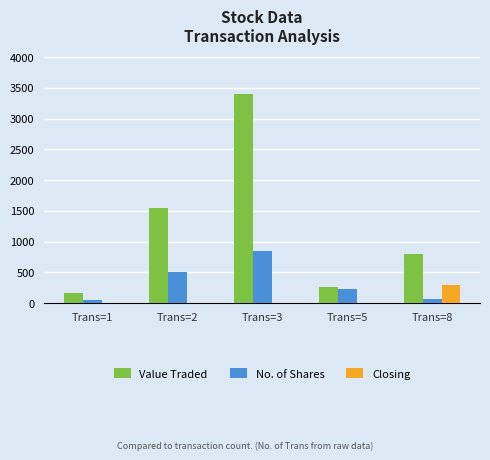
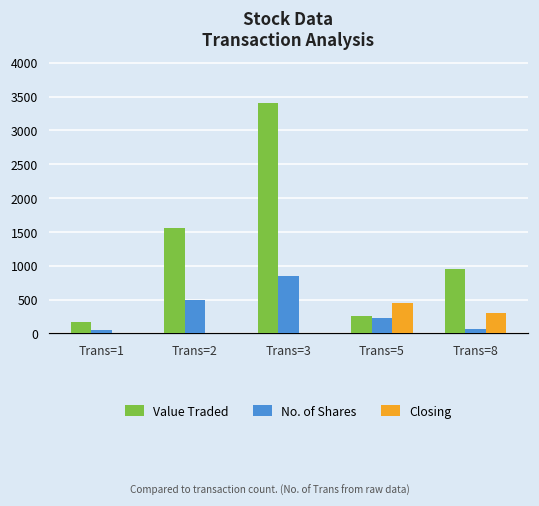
  {
    "Value Traded": {
      "Trans=1": 200,
      "Trans=2": 1600,
      "Trans=3": 3400,
      "Trans=5": 300,
-     "Trans=8": 800
+     "Trans=8": 1000
    },
    "No. of Shares": {
      "Trans=1": 100,
      "Trans=2": 500,
      "Trans=3": 900,
      "Trans=5": 200,
      "Trans=8": 100
    },
    "Closing": {
-     "Trans=5": 0,
+     "Trans=5": 400,
      "Trans=8": 300
    }
  }
